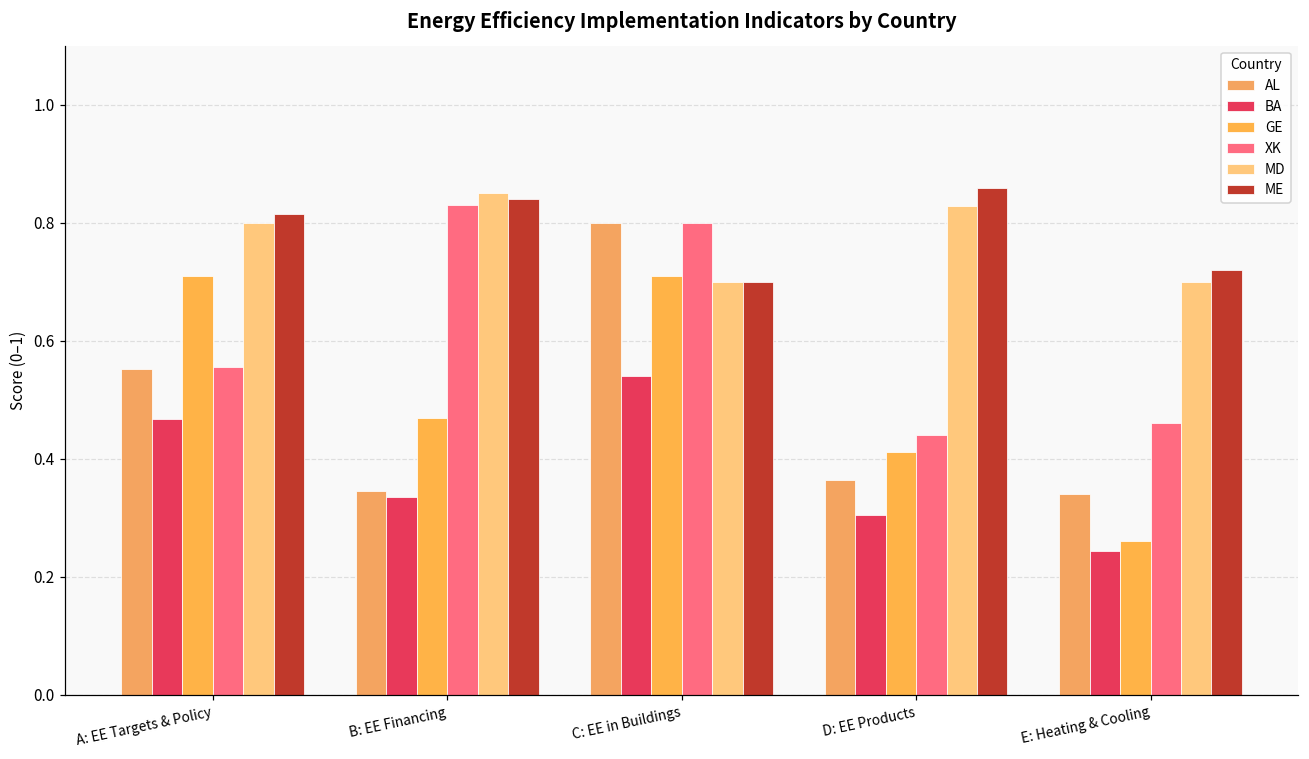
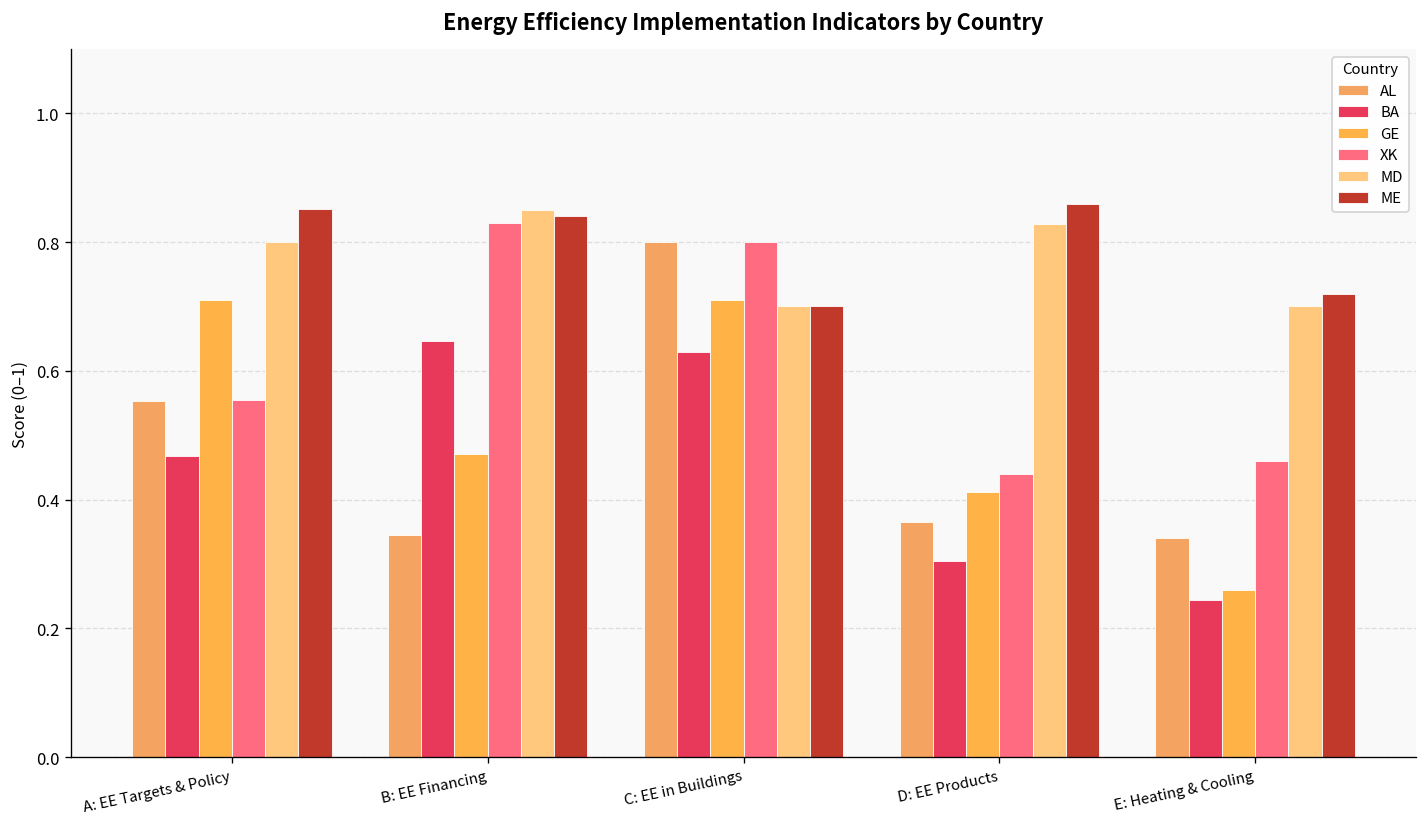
  {
    "BA": {
      "A: EE Targets & Policy": 0.47,
-     "B: EE Financing": 0.34,
-     "C: EE in Buildings": 0.54,
+     "B: EE Financing": 0.65,
+     "C: EE in Buildings": 0.63,
      "D: EE Products": 0.30,
      "E: Heating & Cooling": 0.24
    },
    "XK": {
      "A: EE Targets & Policy": 0.56,
      "B: EE Financing": 0.83,
      "C: EE in Buildings": 0.80,
      "D: EE Products": 0.44,
      "E: Heating & Cooling": 0.46
    },
    "ME": {
-     "A: EE Targets & Policy": 0.82,
+     "A: EE Targets & Policy": 0.85,
      "B: EE Financing": 0.84,
      "C: EE in Buildings": 0.70,
      "D: EE Products": 0.86,
      "E: Heating & Cooling": 0.72
    }
  }
